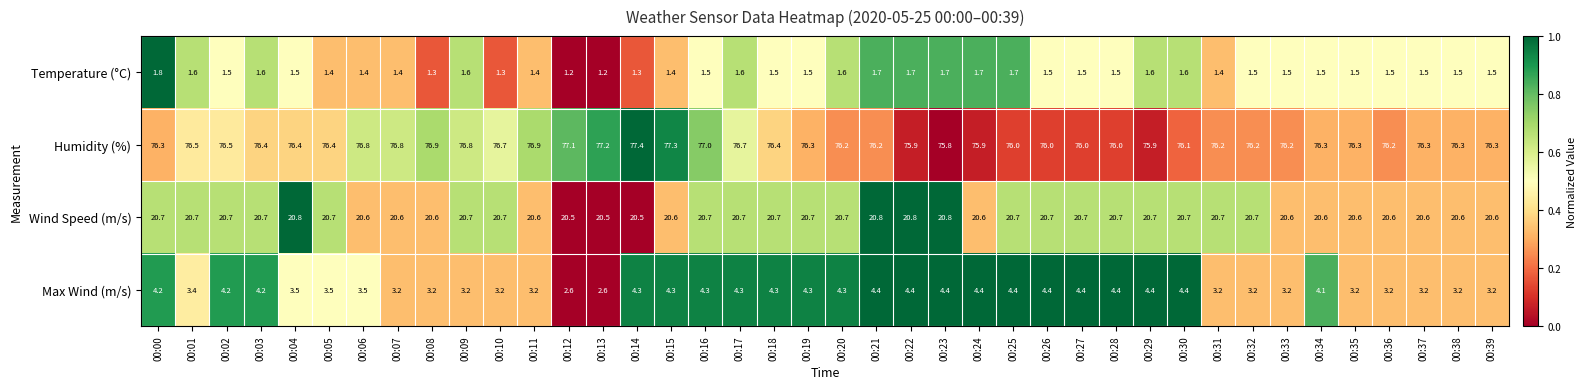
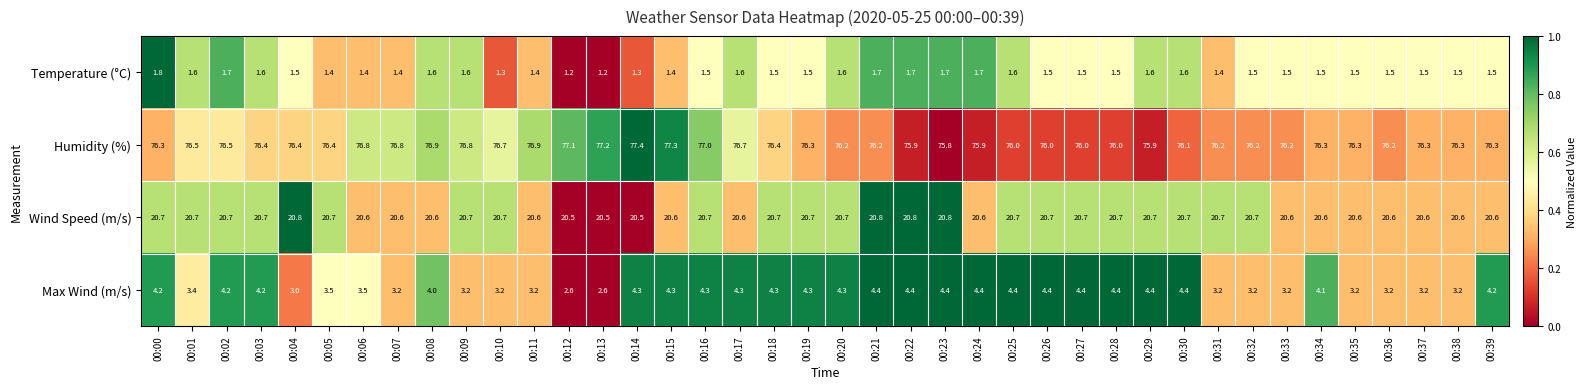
  {
    "Temperature (°C)": {
      "00:00": 1.8,
      "00:01": 1.6,
-     "00:02": 1.5,
+     "00:02": 1.7,
      "00:03": 1.6,
      "00:04": 1.5,
      "00:05": 1.4,
      "00:06": 1.4,
      "00:07": 1.4,
-     "00:08": 1.3,
+     "00:08": 1.6,
      "00:09": 1.6,
      "00:10": 1.3,
      "00:11": 1.4,
      "00:12": 1.2,
      "00:13": 1.2,
      "00:14": 1.3,
      "00:15": 1.4,
      "00:16": 1.5,
      "00:17": 1.6,
      "00:18": 1.5,
      "00:19": 1.5,
      "00:20": 1.6,
      "00:21": 1.7,
      "00:22": 1.7,
      "00:23": 1.7,
      "00:24": 1.7,
-     "00:25": 1.7,
+     "00:25": 1.6,
      "00:26": 1.5,
      "00:27": 1.5,
      "00:28": 1.5,
      "00:29": 1.6,
      "00:30": 1.6,
      "00:31": 1.4,
      "00:32": 1.5,
      "00:33": 1.5,
      "00:34": 1.5,
      "00:35": 1.5,
      "00:36": 1.5,
      "00:37": 1.5,
      "00:38": 1.5,
      "00:39": 1.5
    },
    "Humidity (%)": {
      "00:00": 76.3,
      "00:01": 76.5,
      "00:02": 76.5,
      "00:03": 76.4,
      "00:04": 76.4,
      "00:05": 76.4,
      "00:06": 76.8,
      "00:07": 76.8,
      "00:08": 76.9,
      "00:09": 76.8,
      "00:10": 76.7,
      "00:11": 76.9,
      "00:12": 77.1,
      "00:13": 77.2,
      "00:14": 77.4,
      "00:15": 77.3,
      "00:16": 77.0,
      "00:17": 76.7,
      "00:18": 76.4,
      "00:19": 76.3,
      "00:20": 76.2,
      "00:21": 76.2,
      "00:22": 75.9,
      "00:23": 75.8,
      "00:24": 75.9,
      "00:25": 76.0,
      "00:26": 76.0,
      "00:27": 76.0,
      "00:28": 76.0,
      "00:29": 75.9,
      "00:30": 76.1,
      "00:31": 76.2,
      "00:32": 76.2,
      "00:33": 76.2,
      "00:34": 76.3,
      "00:35": 76.3,
      "00:36": 76.2,
      "00:37": 76.3,
      "00:38": 76.3,
      "00:39": 76.3
    },
    "Wind Speed (m/s)": {
      "00:00": 20.7,
      "00:01": 20.7,
      "00:02": 20.7,
      "00:03": 20.7,
      "00:04": 20.8,
      "00:05": 20.7,
      "00:06": 20.6,
      "00:07": 20.6,
      "00:08": 20.6,
      "00:09": 20.7,
      "00:10": 20.7,
      "00:11": 20.6,
      "00:12": 20.5,
      "00:13": 20.5,
      "00:14": 20.5,
      "00:15": 20.6,
      "00:16": 20.7,
-     "00:17": 20.7,
+     "00:17": 20.6,
      "00:18": 20.7,
      "00:19": 20.7,
      "00:20": 20.7,
      "00:21": 20.8,
      "00:22": 20.8,
      "00:23": 20.8,
      "00:24": 20.6,
      "00:25": 20.7,
      "00:26": 20.7,
      "00:27": 20.7,
      "00:28": 20.7,
      "00:29": 20.7,
      "00:30": 20.7,
      "00:31": 20.7,
      "00:32": 20.7,
      "00:33": 20.6,
      "00:34": 20.6,
      "00:35": 20.6,
      "00:36": 20.6,
      "00:37": 20.6,
      "00:38": 20.6,
      "00:39": 20.6
    },
    "Max Wind (m/s)": {
      "00:00": 4.2,
      "00:01": 3.4,
      "00:02": 4.2,
      "00:03": 4.2,
-     "00:04": 3.5,
+     "00:04": 3.0,
      "00:05": 3.5,
      "00:06": 3.5,
      "00:07": 3.2,
-     "00:08": 3.2,
+     "00:08": 4.0,
      "00:09": 3.2,
      "00:10": 3.2,
      "00:11": 3.2,
      "00:12": 2.6,
      "00:13": 2.6,
      "00:14": 4.3,
      "00:15": 4.3,
      "00:16": 4.3,
      "00:17": 4.3,
      "00:18": 4.3,
      "00:19": 4.3,
      "00:20": 4.3,
      "00:21": 4.4,
      "00:22": 4.4,
      "00:23": 4.4,
      "00:24": 4.4,
      "00:25": 4.4,
      "00:26": 4.4,
      "00:27": 4.4,
      "00:28": 4.4,
      "00:29": 4.4,
      "00:30": 4.4,
      "00:31": 3.2,
      "00:32": 3.2,
      "00:33": 3.2,
      "00:34": 4.1,
      "00:35": 3.2,
      "00:36": 3.2,
      "00:37": 3.2,
      "00:38": 3.2,
-     "00:39": 3.2
+     "00:39": 4.2
    }
  }
